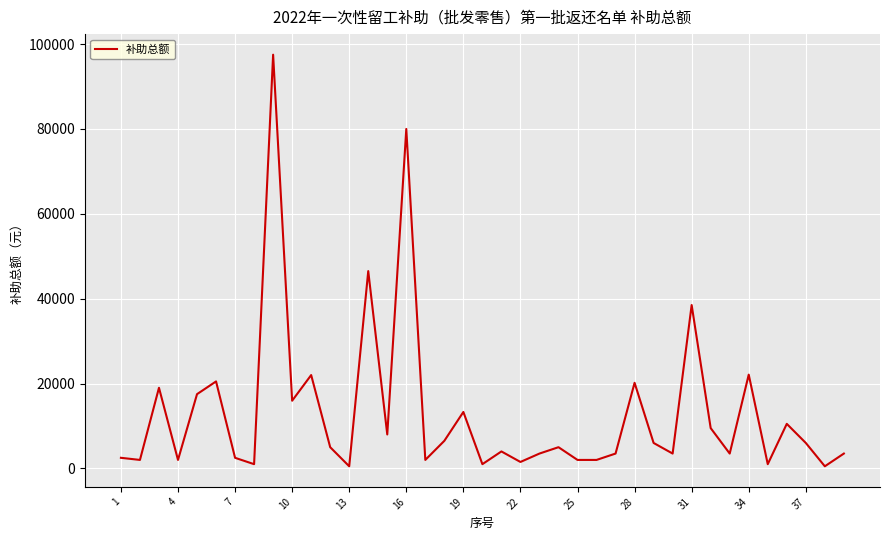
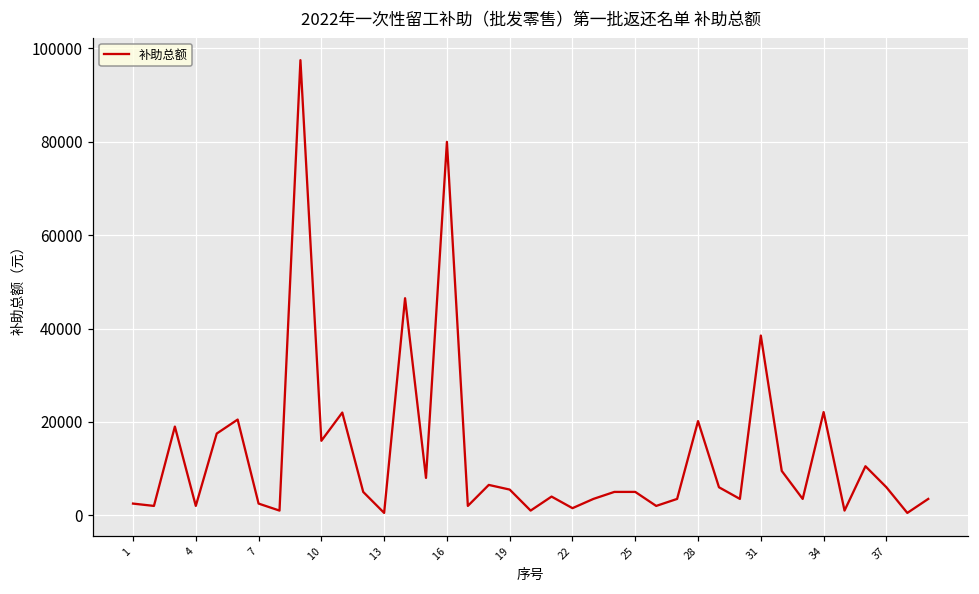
  {
    "1": 3000,
    "4": 2000,
    "7": 3000,
    "10": 16000,
    "13": 1000,
    "16": 80000,
-   "19": 13000,
+   "19": 6000,
    "22": 2000,
-   "25": 2000,
+   "25": 5000,
    "28": 20000,
    "31": 39000,
    "34": 22000,
    "37": 6000
  }
